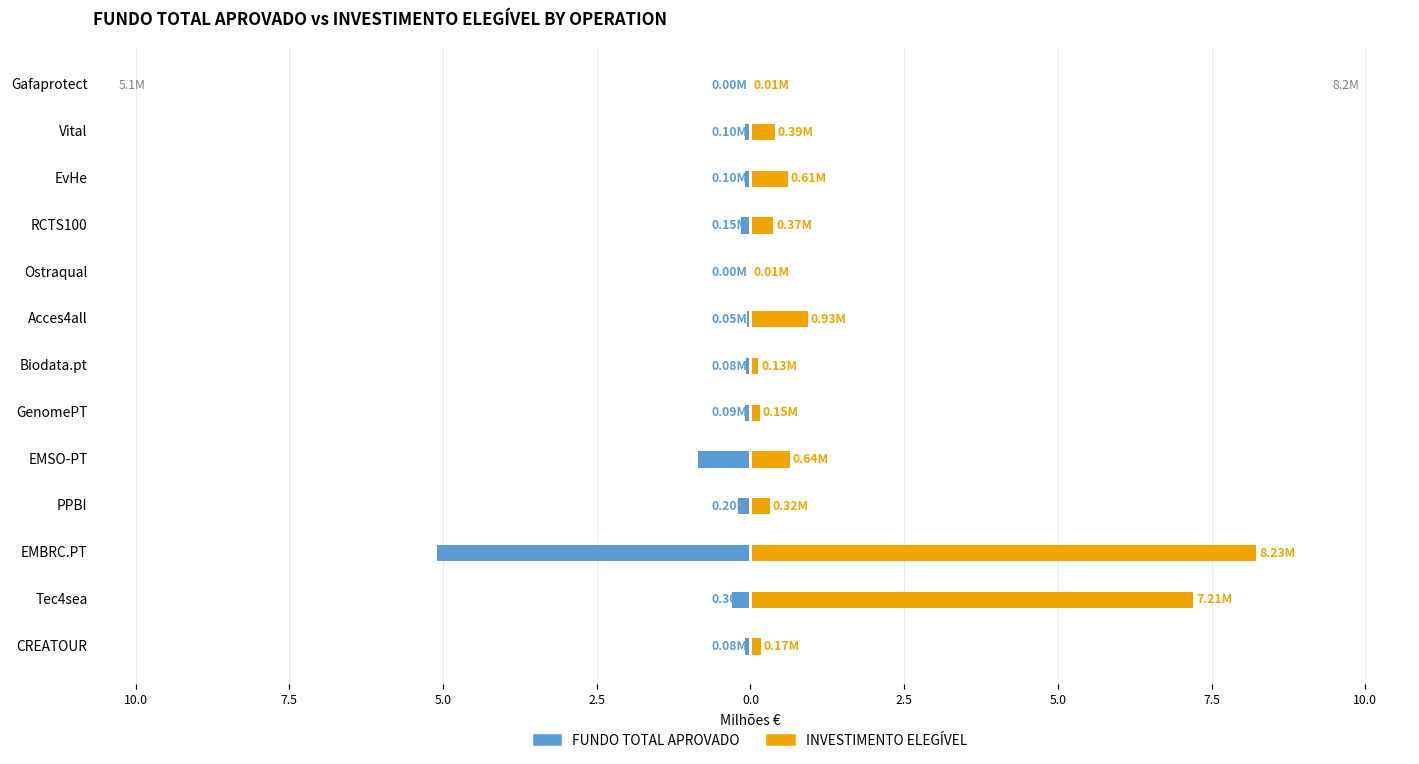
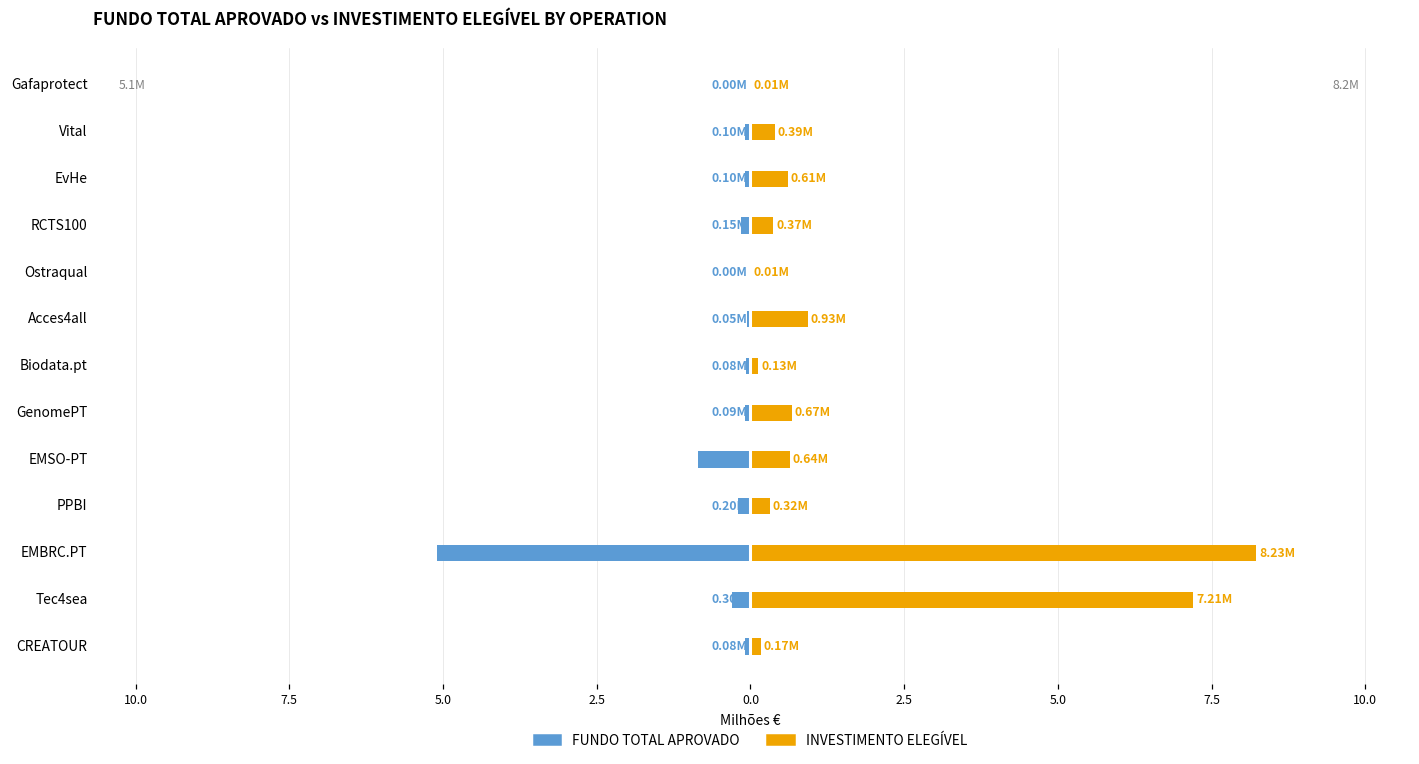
  {
    "FUNDO TOTAL APROVADO": {
      "Gafaprotect": "0.00M",
      "Ostraqual": "0.00M"
    },
    "INVESTIMENTO ELEGÍVEL": {
      "Gafaprotect": "0.01M",
      "Vital": "0.39M",
      "EvHe": "0.61M",
      "RCTS100": "0.37M",
      "Ostraqual": "0.01M",
      "Acces4all": "0.93M",
      "Biodata.pt": "0.13M",
-     "GenomePT": "0.15M",
+     "GenomePT": "0.67M",
      "EMSO-PT": "0.64M",
      "PPBI": "0.32M",
      "EMBRC.PT": "8.23M",
      "Tec4sea": "7.21M",
      "CREATOUR": "0.17M"
    }
  }
